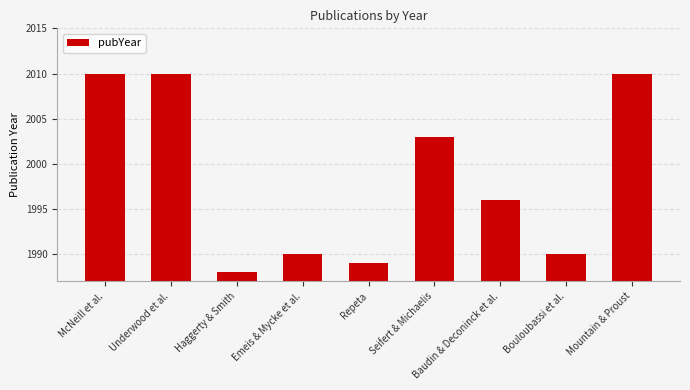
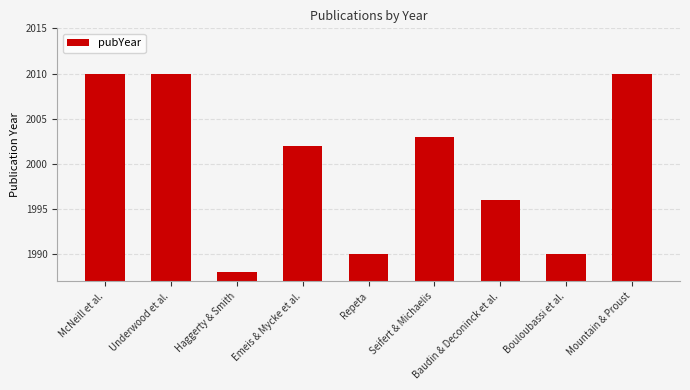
  {
    "McNeill et al.": 2010,
    "Underwood et al.": 2010,
    "Haggerty & Smith": 1988,
-   "Emeis & Mycke et al.": 1990,
-   "Repeta": 1989,
+   "Emeis & Mycke et al.": 2002,
+   "Repeta": 1990,
    "Seifert & Michaelis": 2003,
    "Baudin & Deconinck et al.": 1996,
    "Bouloubassi et al.": 1990,
    "Mountain & Proust": 2010
  }
